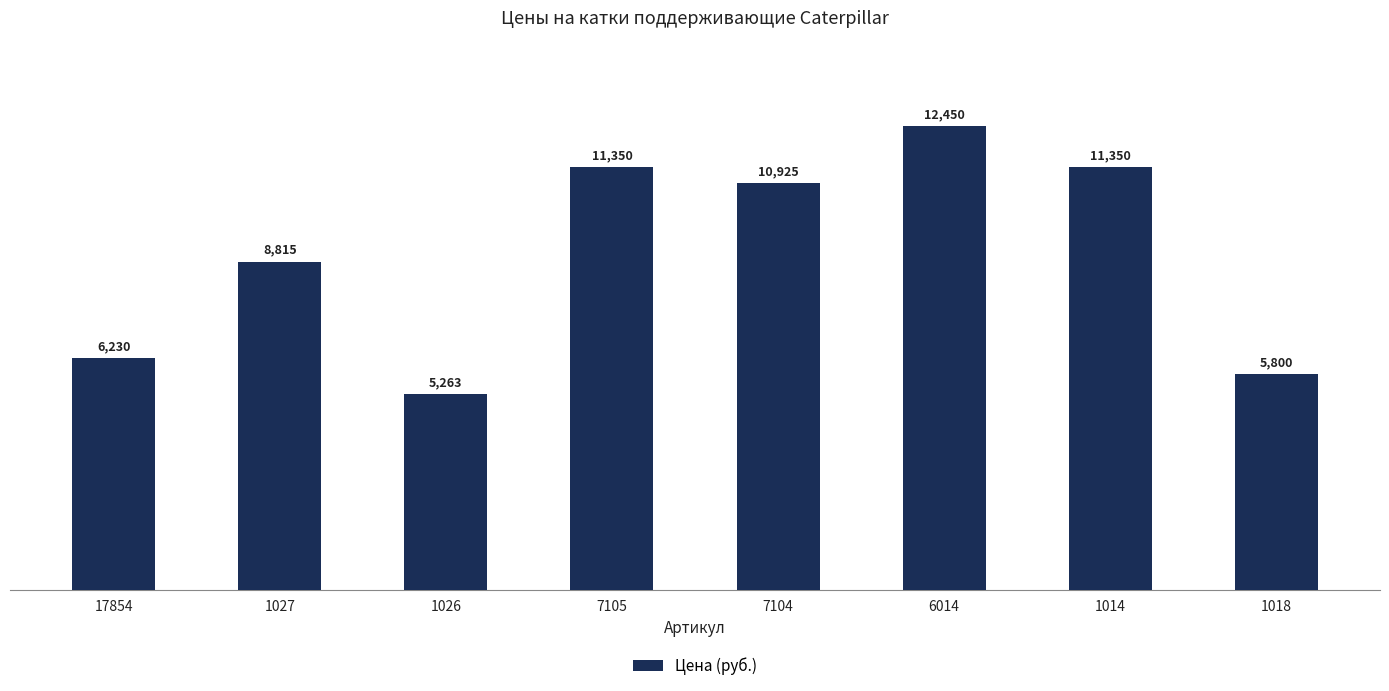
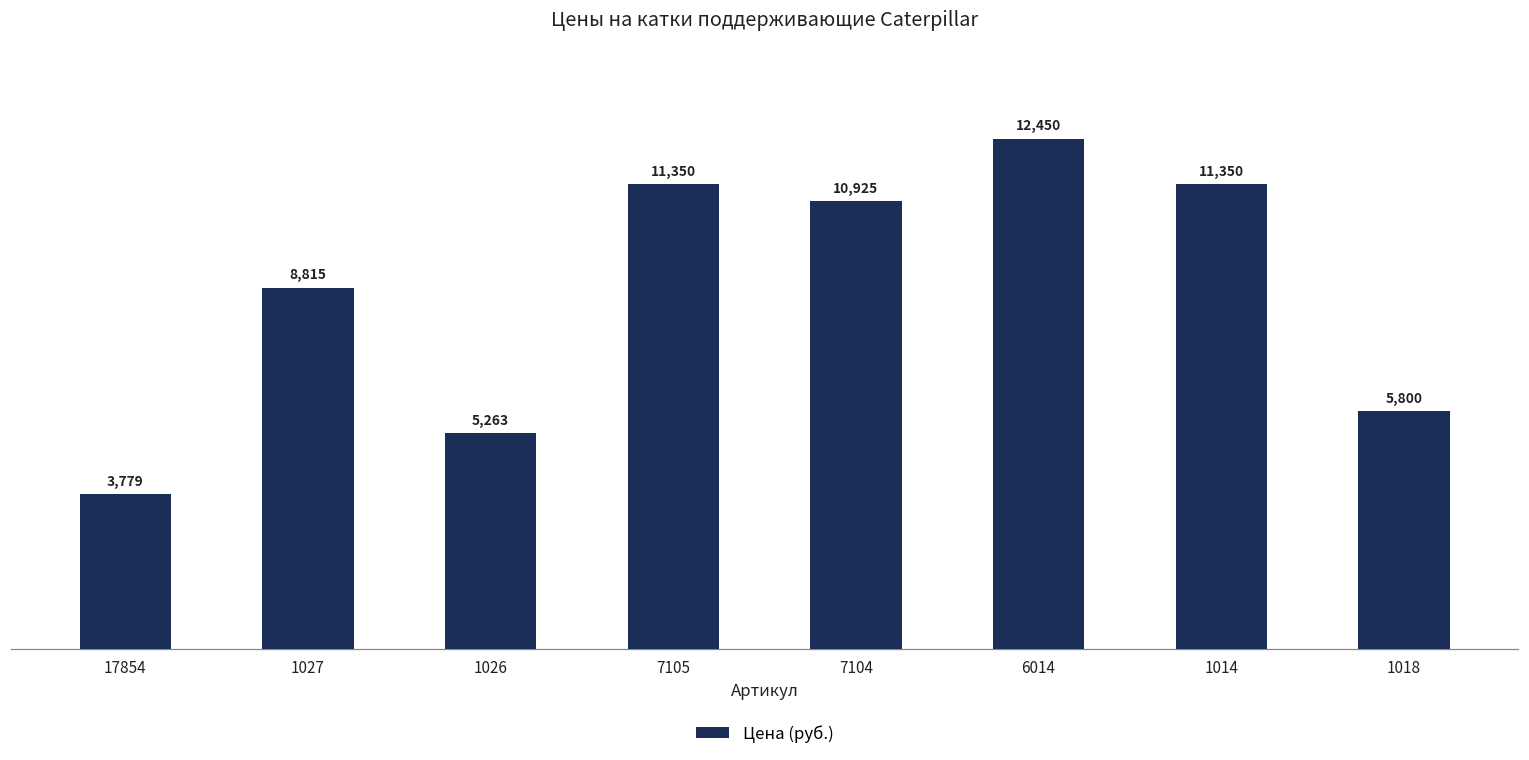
  {
-   "17854": "6,230",
+   "17854": "3,779",
    "1027": "8,815",
    "1026": "5,263",
    "7105": "11,350",
    "7104": "10,925",
    "6014": "12,450",
    "1014": "11,350",
    "1018": "5,800"
  }
